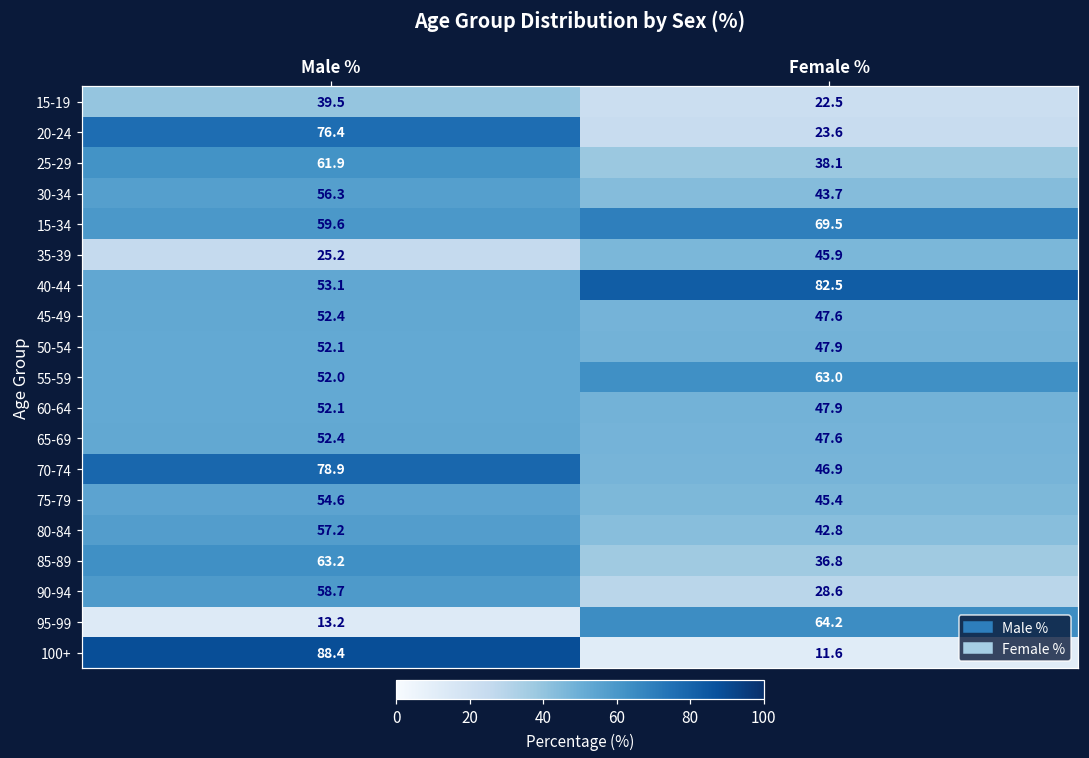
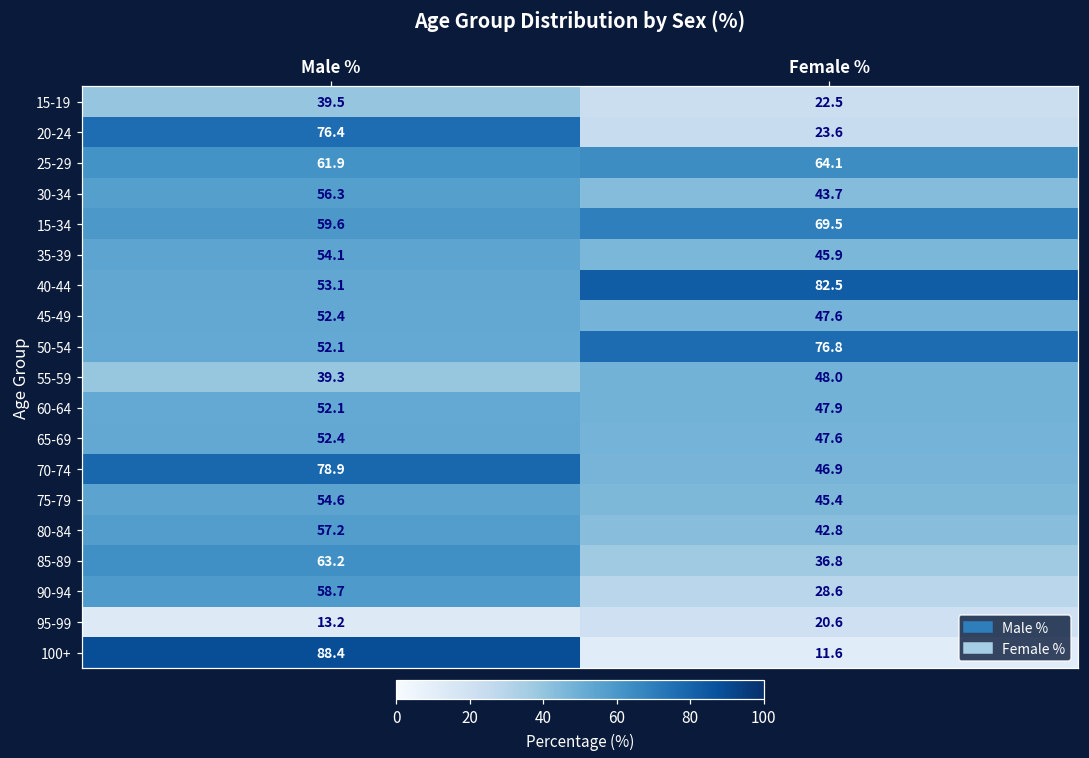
  {
    "15-19": {
      "Male %": 39.5,
      "Female %": 22.5
    },
    "20-24": {
      "Male %": 76.4,
      "Female %": 23.6
    },
    "25-29": {
      "Male %": 61.9,
-     "Female %": 38.1
+     "Female %": 64.1
    },
    "30-34": {
      "Male %": 56.3,
      "Female %": 43.7
    },
    "15-34": {
      "Male %": 59.6,
      "Female %": 69.5
    },
    "35-39": {
-     "Male %": 25.2,
+     "Male %": 54.1,
      "Female %": 45.9
    },
    "40-44": {
      "Male %": 53.1,
      "Female %": 82.5
    },
    "45-49": {
      "Male %": 52.4,
      "Female %": 47.6
    },
    "50-54": {
      "Male %": 52.1,
-     "Female %": 47.9
+     "Female %": 76.8
    },
    "55-59": {
-     "Male %": 52.0,
-     "Female %": 63.0
+     "Male %": 39.3,
+     "Female %": 48.0
    },
    "60-64": {
      "Male %": 52.1,
      "Female %": 47.9
    },
    "65-69": {
      "Male %": 52.4,
      "Female %": 47.6
    },
    "70-74": {
      "Male %": 78.9,
      "Female %": 46.9
    },
    "75-79": {
      "Male %": 54.6,
      "Female %": 45.4
    },
    "80-84": {
      "Male %": 57.2,
      "Female %": 42.8
    },
    "85-89": {
      "Male %": 63.2,
      "Female %": 36.8
    },
    "90-94": {
      "Male %": 58.7,
      "Female %": 28.6
    },
    "95-99": {
      "Male %": 13.2,
-     "Female %": 64.2
+     "Female %": 20.6
    },
    "100+": {
      "Male %": 88.4,
      "Female %": 11.6
    }
  }
